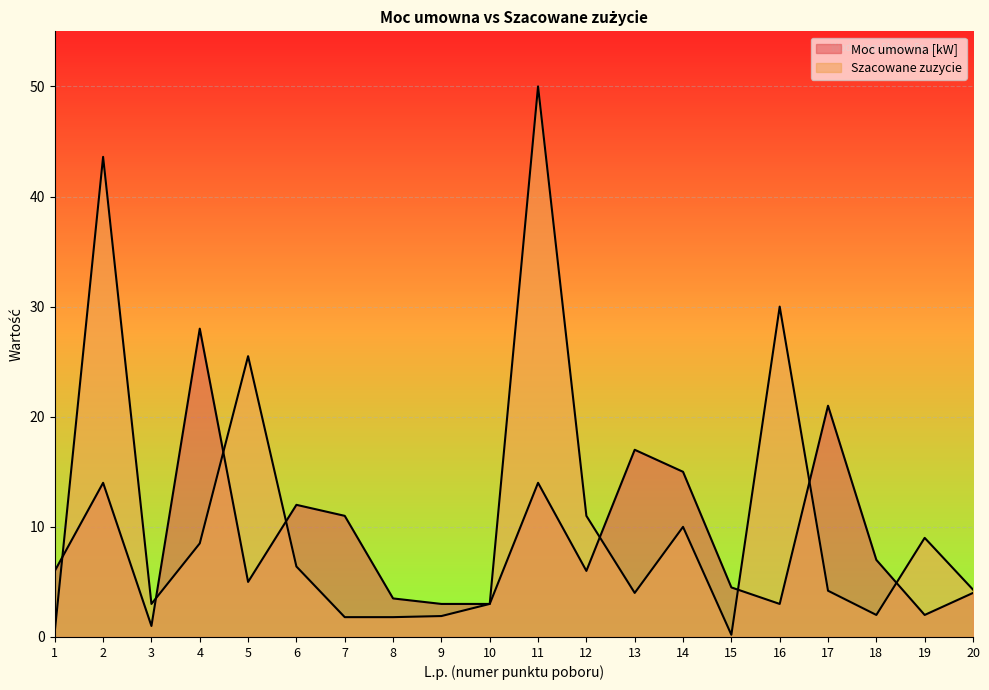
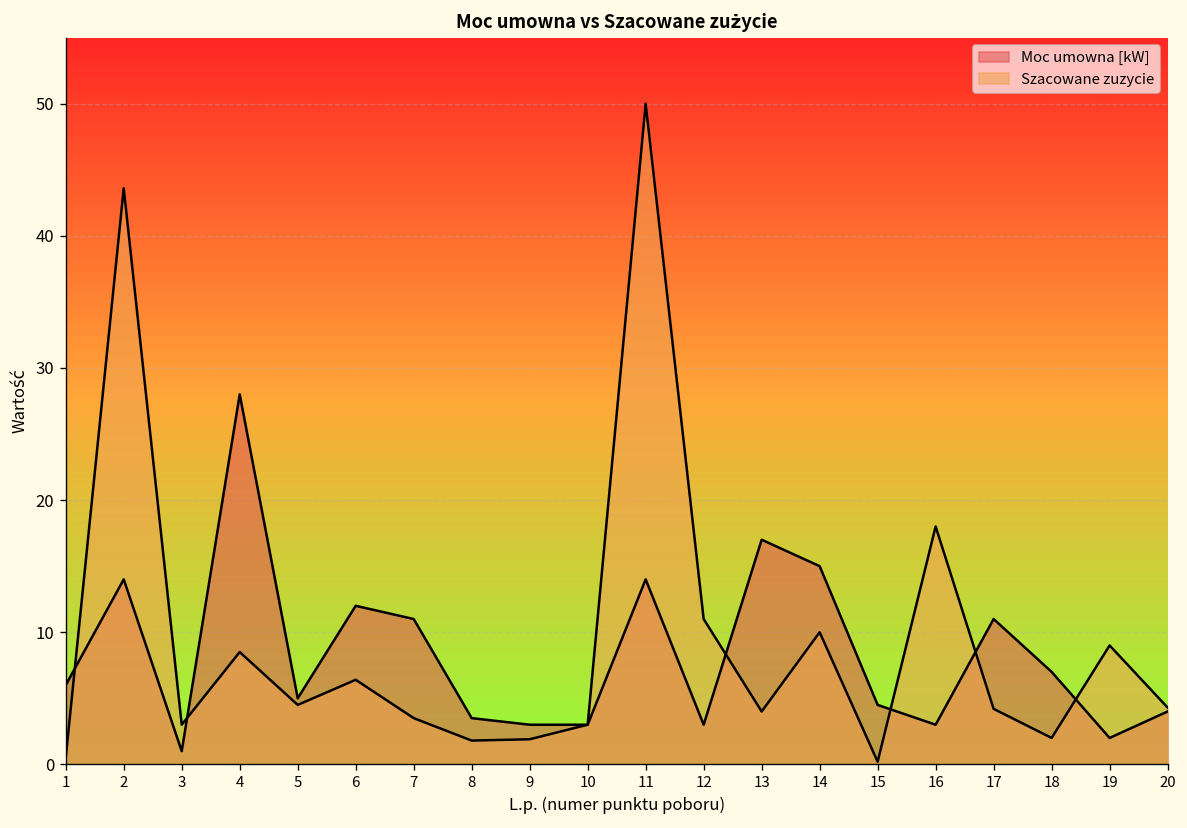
  {
    "Moc umowna [kW]": {
      "1": 6,
      "2": 14,
      "3": 1,
      "4": 28,
      "5": 5,
      "6": 12,
      "7": 11,
      "8": 3.5,
      "9": 3,
      "11": 14,
-     "12": 6,
+     "12": 3,
      "13": 17,
      "14": 15,
      "15": 4.5,
      "16": 3,
-     "17": 21,
+     "17": 11,
      "18": 7,
      "19": 2,
      "20": 4
    },
    "Szacowane zuzycie": {
      "1": 0.5,
      "2": 43.6,
      "3": 3.0,
      "4": 8.5,
-     "5": 25.5,
+     "5": 4.5,
      "6": 6.4,
-     "7": 1.8,
+     "7": 3.5,
      "8": 1.8,
      "9": 1.9,
      "11": 50.0,
      "12": 11.0,
      "13": 4.0,
      "14": 10.0,
      "15": 0.2,
-     "16": 30,
+     "16": 18,
      "17": 4.2,
      "18": 2.0,
      "19": 9.0,
      "20": 4.3
    }
  }
